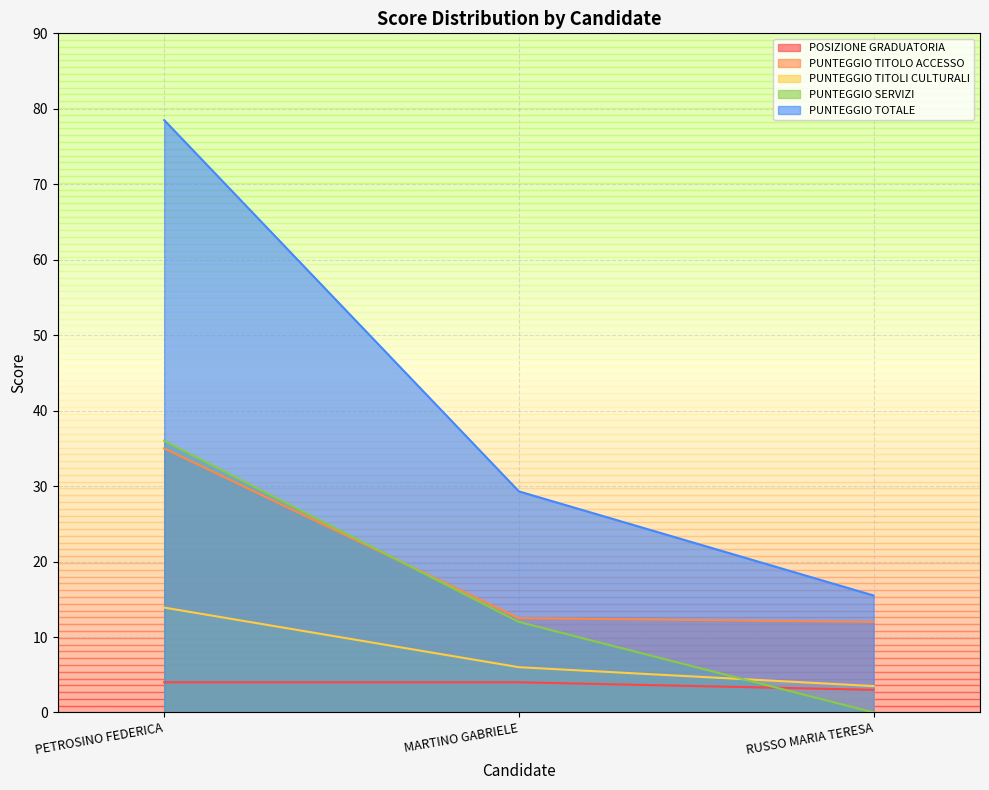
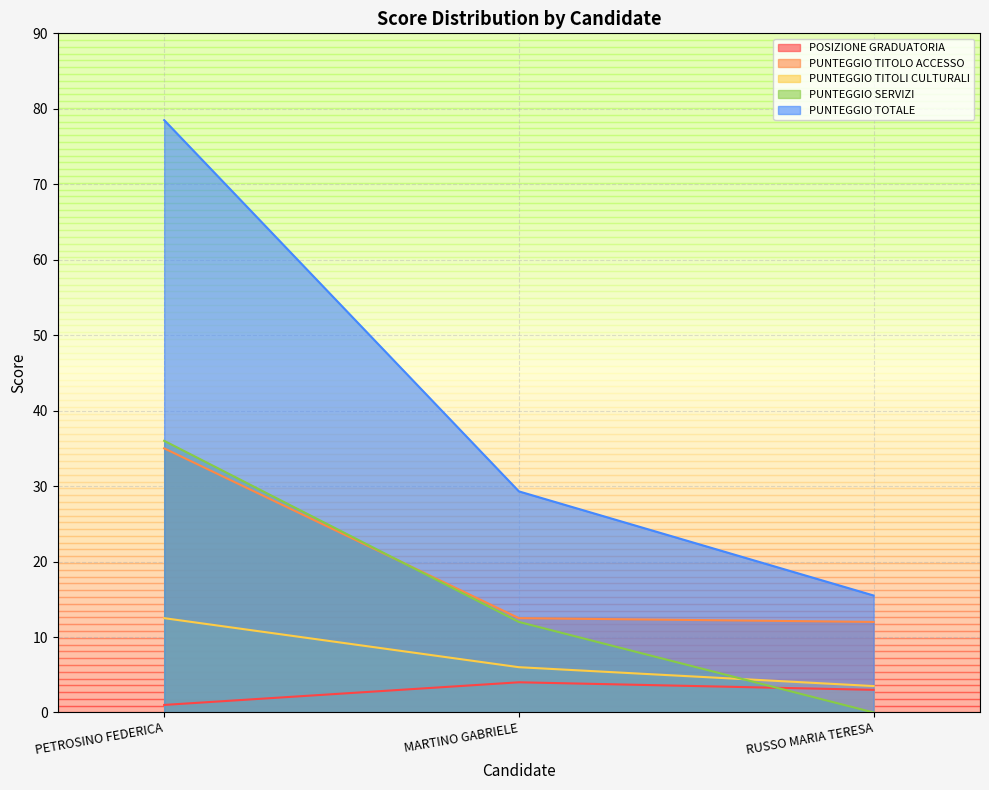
  {
    "POSIZIONE GRADUATORIA": {
-     "PETROSINO FEDERICA": 4,
+     "PETROSINO FEDERICA": 1,
      "MARTINO GABRIELE": 4,
      "RUSSO MARIA TERESA": 3
    },
    "PUNTEGGIO TITOLO ACCESSO": {
      "PETROSINO FEDERICA": 35,
      "MARTINO GABRIELE": 13,
      "RUSSO MARIA TERESA": 12
    },
    "PUNTEGGIO TITOLI CULTURALI": {
-     "PETROSINO FEDERICA": 14,
+     "PETROSINO FEDERICA": 13,
      "MARTINO GABRIELE": 6,
      "RUSSO MARIA TERESA": 4
    },
    "PUNTEGGIO SERVIZI": {
      "PETROSINO FEDERICA": 36,
      "MARTINO GABRIELE": 12,
      "RUSSO MARIA TERESA": 0
    },
    "PUNTEGGIO TOTALE": {
      "PETROSINO FEDERICA": 79,
      "MARTINO GABRIELE": 29,
      "RUSSO MARIA TERESA": 16
    }
  }
